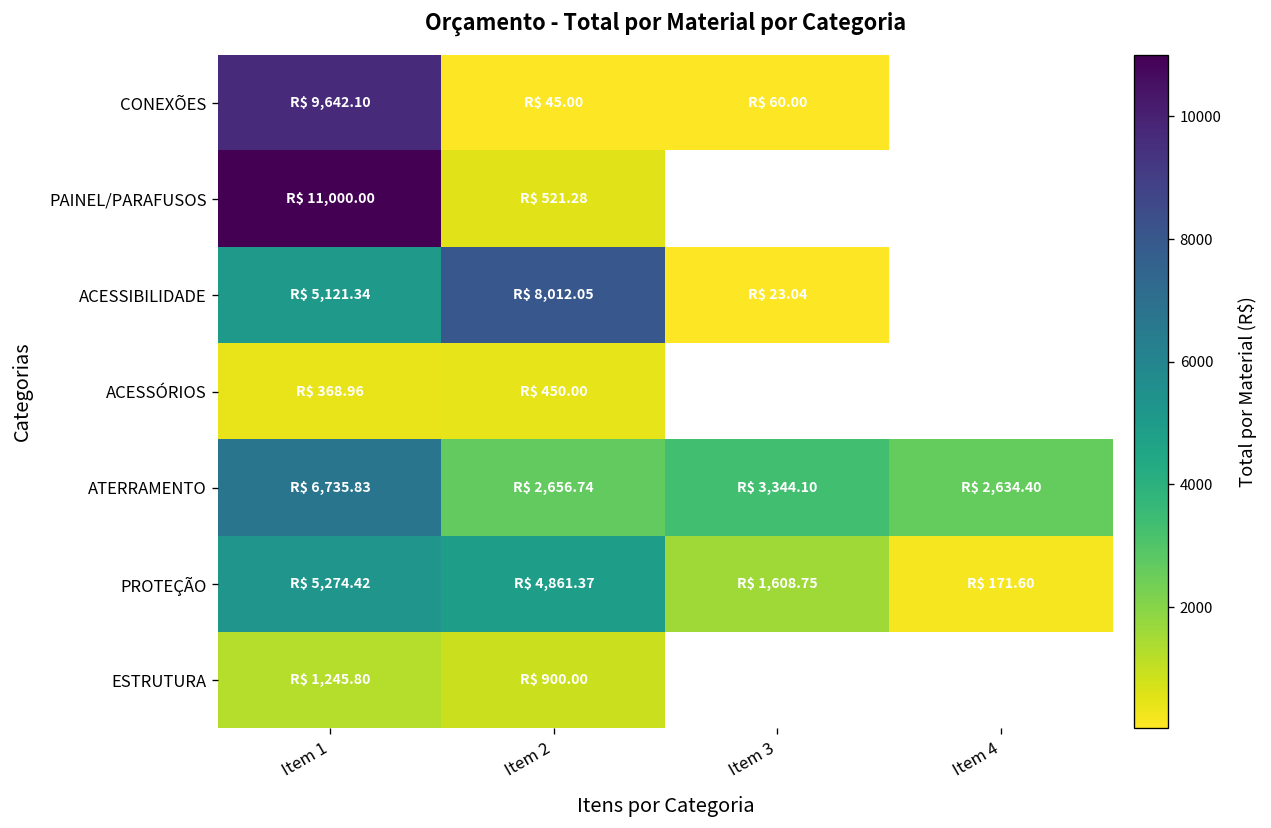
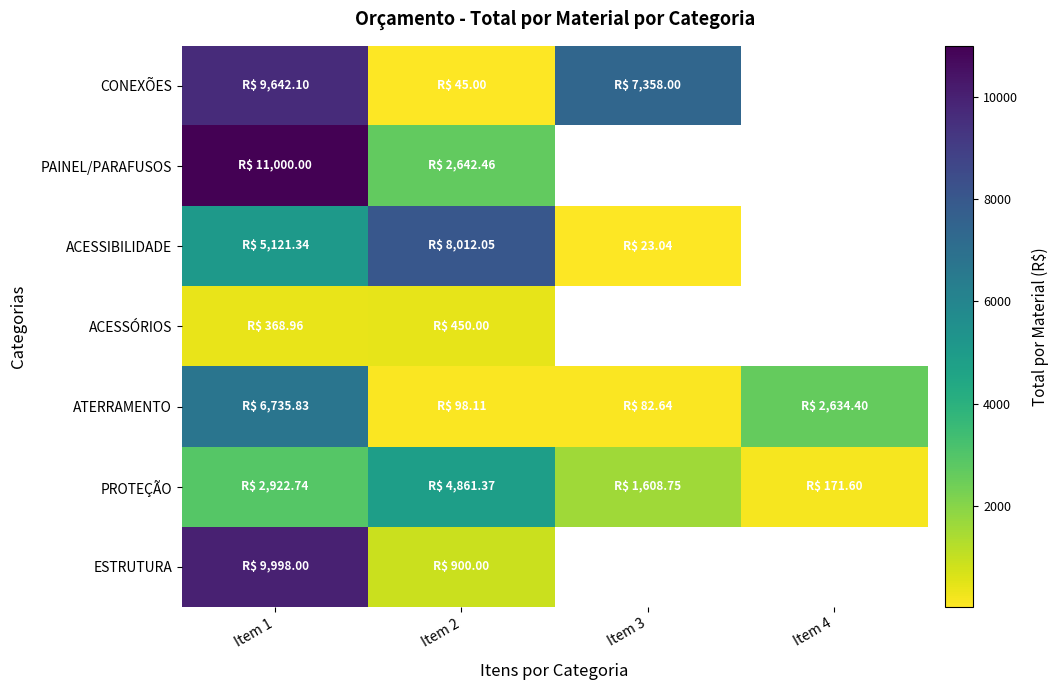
  {
    "CONEXÕES": {
      "Item 1": "9,642.10",
      "Item 2": "45.00",
-     "Item 3": "60.00"
+     "Item 3": "7,358.00"
    },
    "PAINEL/PARAFUSOS": {
      "Item 1": "11,000.00",
-     "Item 2": "521.28"
+     "Item 2": "2,642.46"
    },
    "ACESSIBILIDADE": {
      "Item 1": "5,121.34",
      "Item 2": "8,012.05",
      "Item 3": "23.04"
    },
    "ACESSÓRIOS": {
      "Item 1": "368.96",
      "Item 2": "450.00"
    },
    "ATERRAMENTO": {
      "Item 1": "6,735.83",
-     "Item 2": "2,656.74",
-     "Item 3": "3,344.10",
+     "Item 2": "98.11",
+     "Item 3": "82.64",
      "Item 4": "2,634.40"
    },
    "PROTEÇÃO": {
-     "Item 1": "5,274.42",
+     "Item 1": "2,922.74",
      "Item 2": "4,861.37",
      "Item 3": "1,608.75",
      "Item 4": "171.60"
    },
    "ESTRUTURA": {
-     "Item 1": "1,245.80",
+     "Item 1": "9,998.00",
      "Item 2": "900.00"
    }
  }
